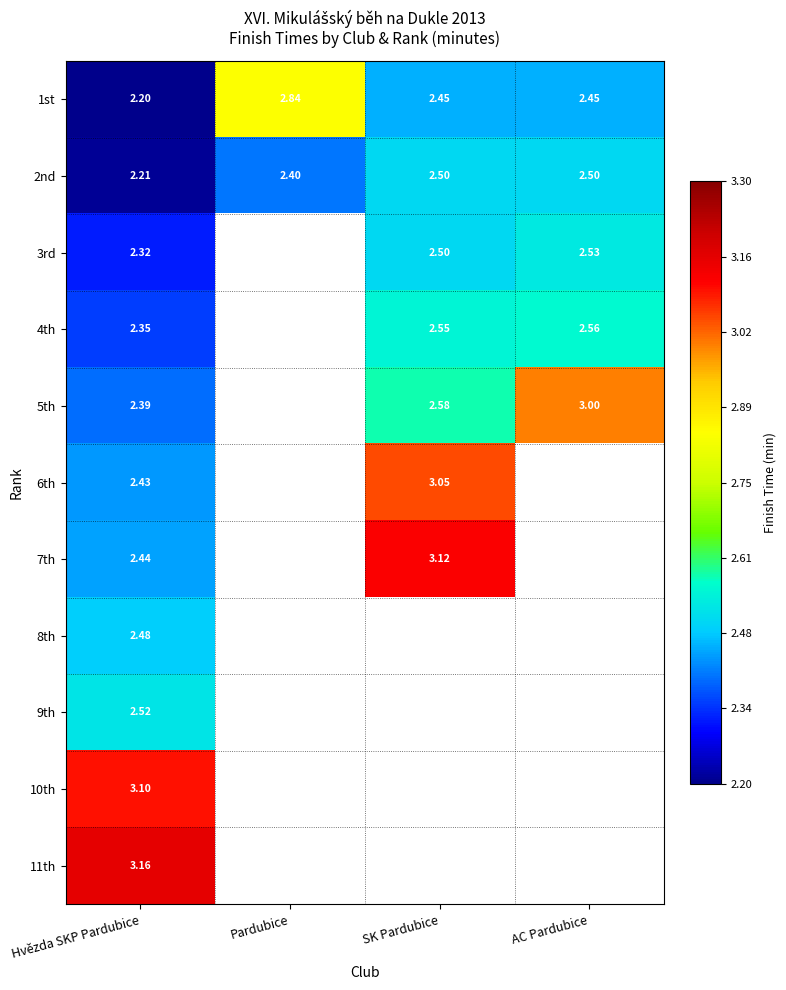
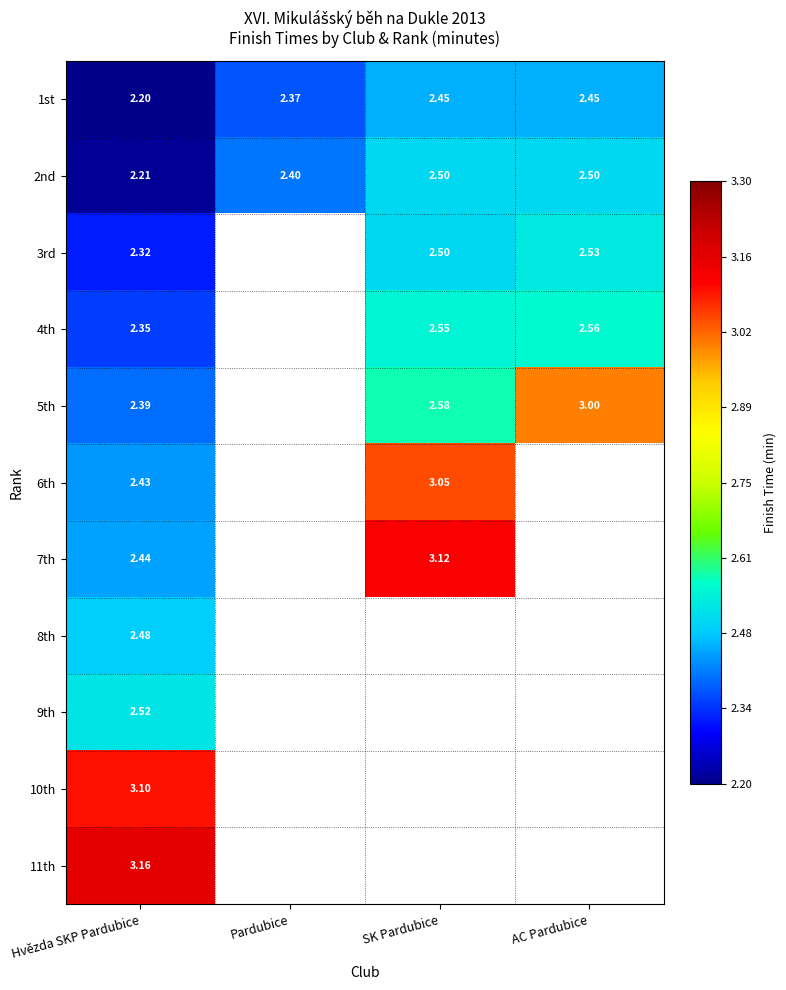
  {
    "1st": {
      "Hvězda SKP Pardubice": 2.20,
-     "Pardubice": 2.84,
+     "Pardubice": 2.37,
      "SK Pardubice": 2.45,
      "AC Pardubice": 2.45
    },
    "2nd": {
      "Hvězda SKP Pardubice": 2.21,
      "Pardubice": 2.40,
      "SK Pardubice": 2.50,
      "AC Pardubice": 2.50
    },
    "3rd": {
      "Hvězda SKP Pardubice": 2.32,
      "SK Pardubice": 2.50,
      "AC Pardubice": 2.53
    },
    "4th": {
      "Hvězda SKP Pardubice": 2.35,
      "SK Pardubice": 2.55,
      "AC Pardubice": 2.56
    },
    "5th": {
      "Hvězda SKP Pardubice": 2.39,
      "SK Pardubice": 2.58,
      "AC Pardubice": 3.00
    },
    "6th": {
      "Hvězda SKP Pardubice": 2.43,
      "SK Pardubice": 3.05
    },
    "7th": {
      "Hvězda SKP Pardubice": 2.44,
      "SK Pardubice": 3.12
    },
    "8th": {
      "Hvězda SKP Pardubice": 2.48
    },
    "9th": {
      "Hvězda SKP Pardubice": 2.52
    },
    "10th": {
      "Hvězda SKP Pardubice": 3.10
    },
    "11th": {
      "Hvězda SKP Pardubice": 3.16
    }
  }
